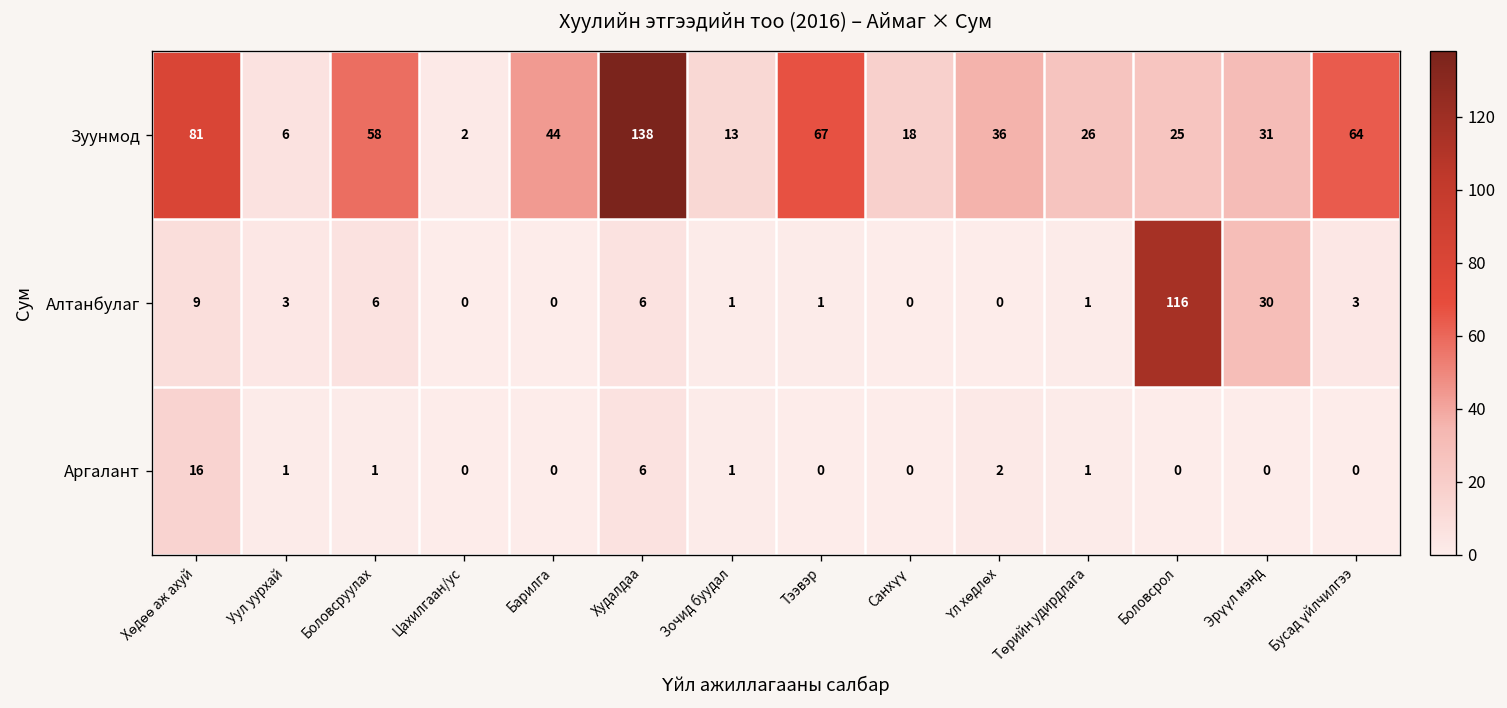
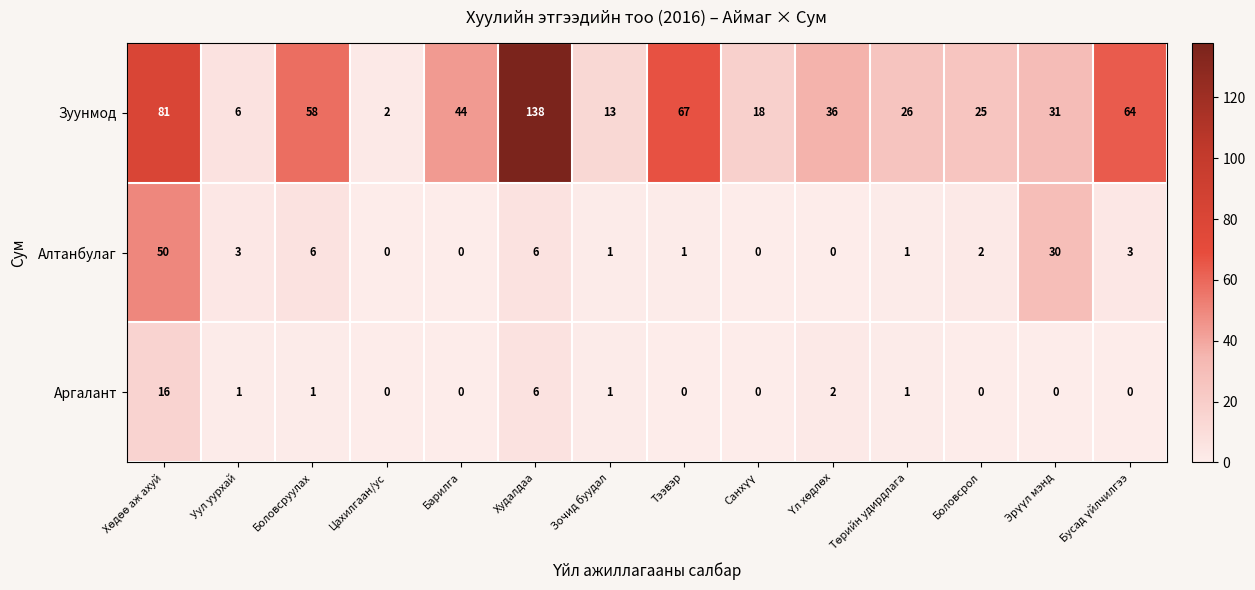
  {
    "Зуунмод": {
      "Хөдөө аж ахуй": 81,
      "Уул уурхай": 6,
      "Боловсруулах": 58,
      "Цахилгаан/ус": 2,
      "Барилга": 44,
      "Худалдаа": 138,
      "Зочид буудал": 13,
      "Тээвэр": 67,
      "Санхүү": 18,
      "Үл хөдлөх": 36,
      "Төрийн удирдлага": 26,
      "Боловсрол": 25,
      "Эрүүл мэнд": 31,
      "Бусад үйлчилгээ": 64
    },
    "Алтанбулаг": {
-     "Хөдөө аж ахуй": 9,
+     "Хөдөө аж ахуй": 50,
      "Уул уурхай": 3,
      "Боловсруулах": 6,
      "Цахилгаан/ус": 0,
      "Барилга": 0,
      "Худалдаа": 6,
      "Зочид буудал": 1,
      "Тээвэр": 1,
      "Санхүү": 0,
      "Үл хөдлөх": 0,
      "Төрийн удирдлага": 1,
-     "Боловсрол": 116,
+     "Боловсрол": 2,
      "Эрүүл мэнд": 30,
      "Бусад үйлчилгээ": 3
    },
    "Аргалант": {
      "Хөдөө аж ахуй": 16,
      "Уул уурхай": 1,
      "Боловсруулах": 1,
      "Цахилгаан/ус": 0,
      "Барилга": 0,
      "Худалдаа": 6,
      "Зочид буудал": 1,
      "Тээвэр": 0,
      "Санхүү": 0,
      "Үл хөдлөх": 2,
      "Төрийн удирдлага": 1,
      "Боловсрол": 0,
      "Эрүүл мэнд": 0,
      "Бусад үйлчилгээ": 0
    }
  }
